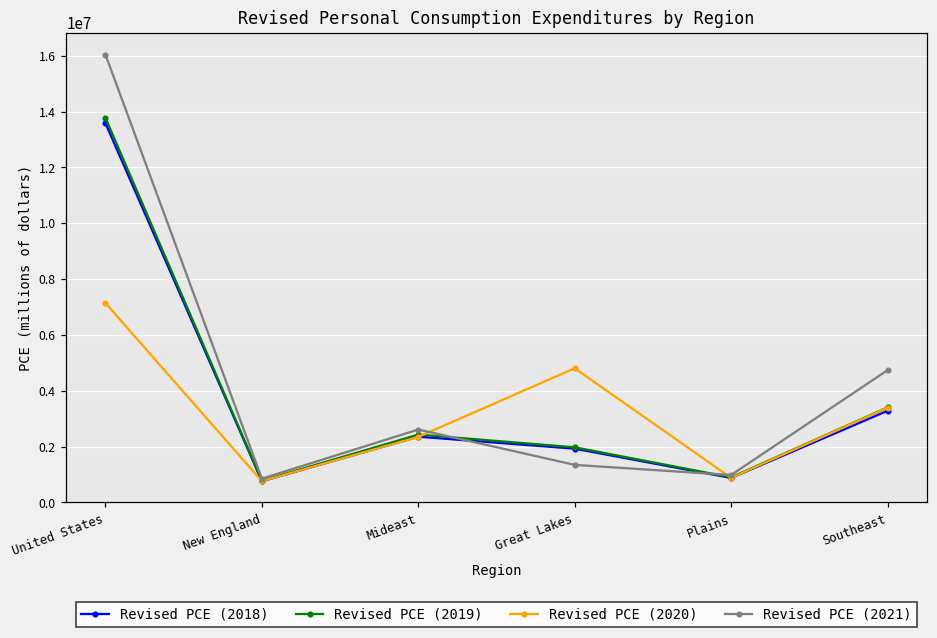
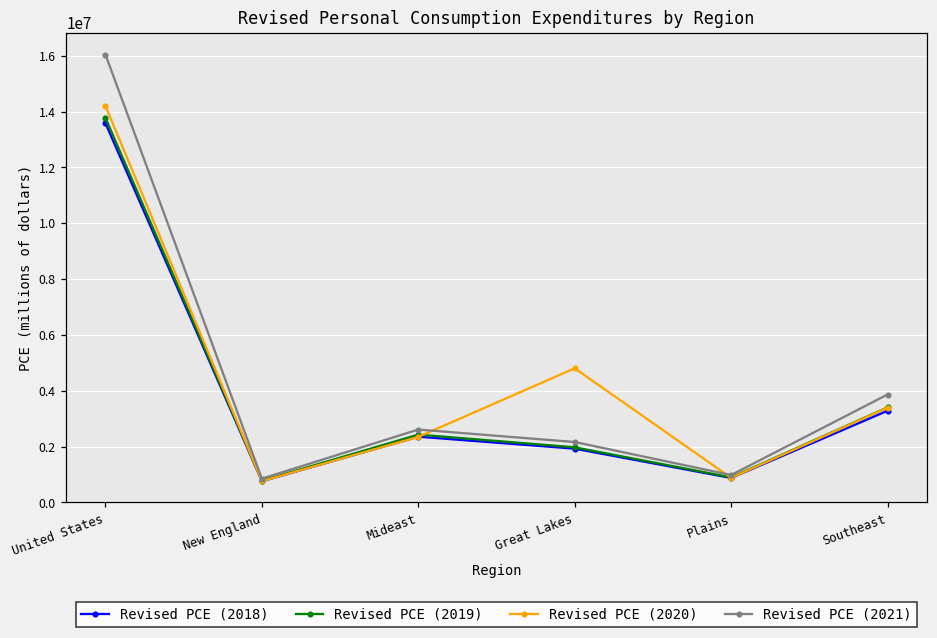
  {
    "Revised PCE (2018)": {
      "United States": 13600000,
      "Southeast": 3300000
    },
    "Revised PCE (2019)": {
      "United States": 13800000
    },
    "Revised PCE (2020)": {
-     "United States": 7100000,
+     "United States": 14200000,
      "Great Lakes": 4800000
    },
    "Revised PCE (2021)": {
      "United States": 16000000,
      "Mideast": 2600000,
-     "Great Lakes": 1300000,
-     "Southeast": 4700000
+     "Great Lakes": 2200000,
+     "Southeast": 3900000
    }
  }
